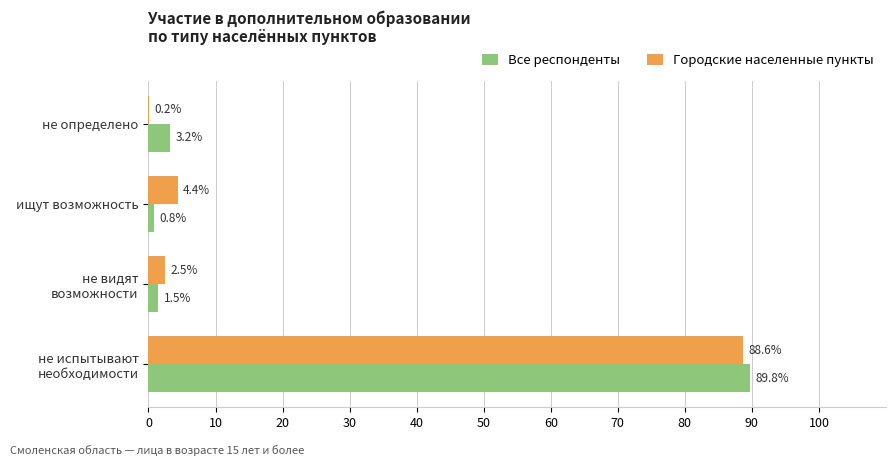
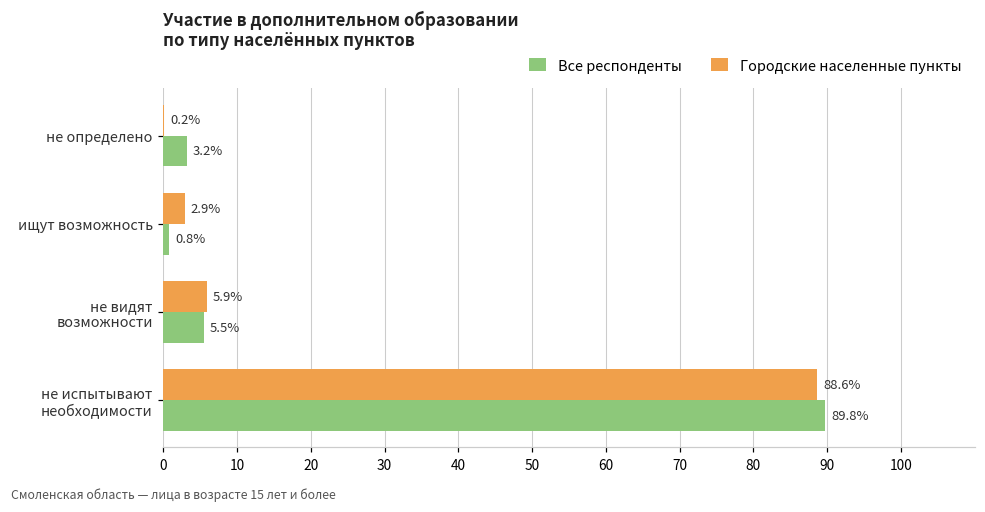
  {
    "Все респонденты": {
      "не определено": "3.2%",
      "ищут возможность": "0.8%",
-     "не видят возможности": "1.5%",
+     "не видят возможности": "5.5%",
      "не испытывают необходимости": "89.8%"
    },
    "Городские населенные пункты": {
      "не определено": "0.2%",
-     "ищут возможность": "4.4%",
-     "не видят возможности": "2.5%",
+     "ищут возможность": "2.9%",
+     "не видят возможности": "5.9%",
      "не испытывают необходимости": "88.6%"
    }
  }
